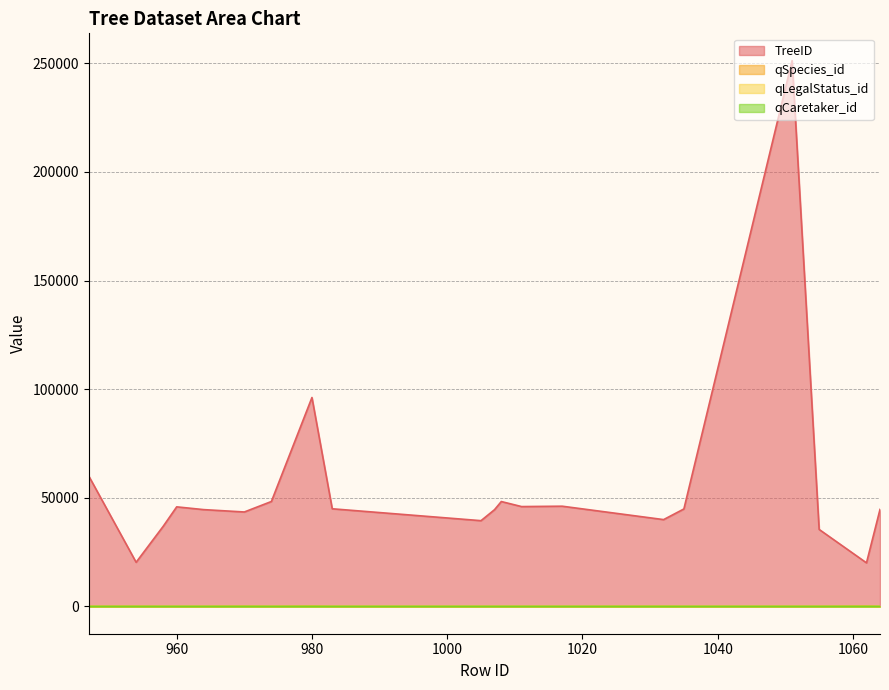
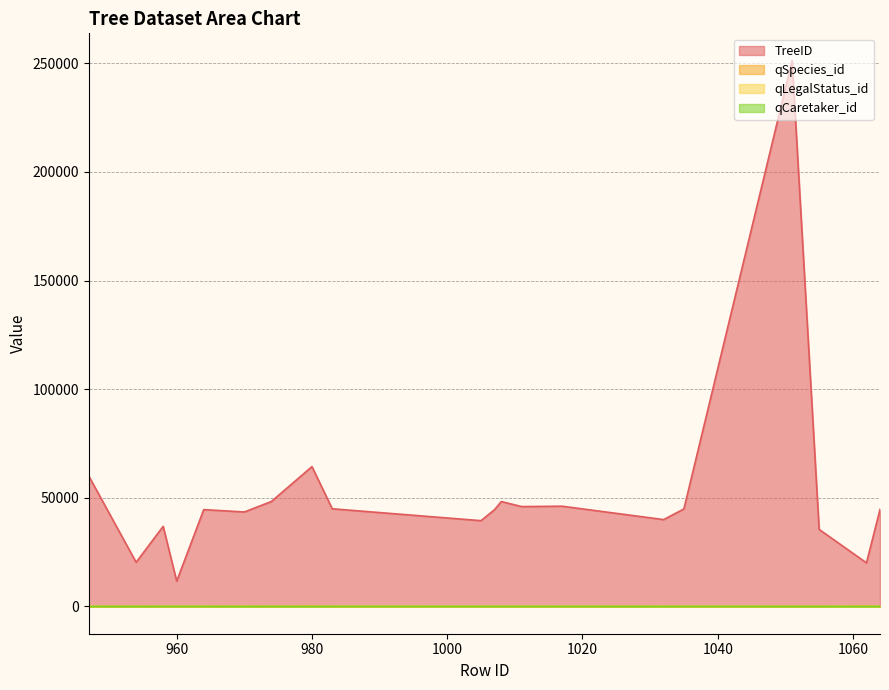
  {
    "TreeID": {
-     "960": 46000,
-     "980": 96000
+     "960": 12000,
+     "980": 64000
    },
    "qCaretaker_id": {
      "960": 0,
      "980": 0
    }
  }
